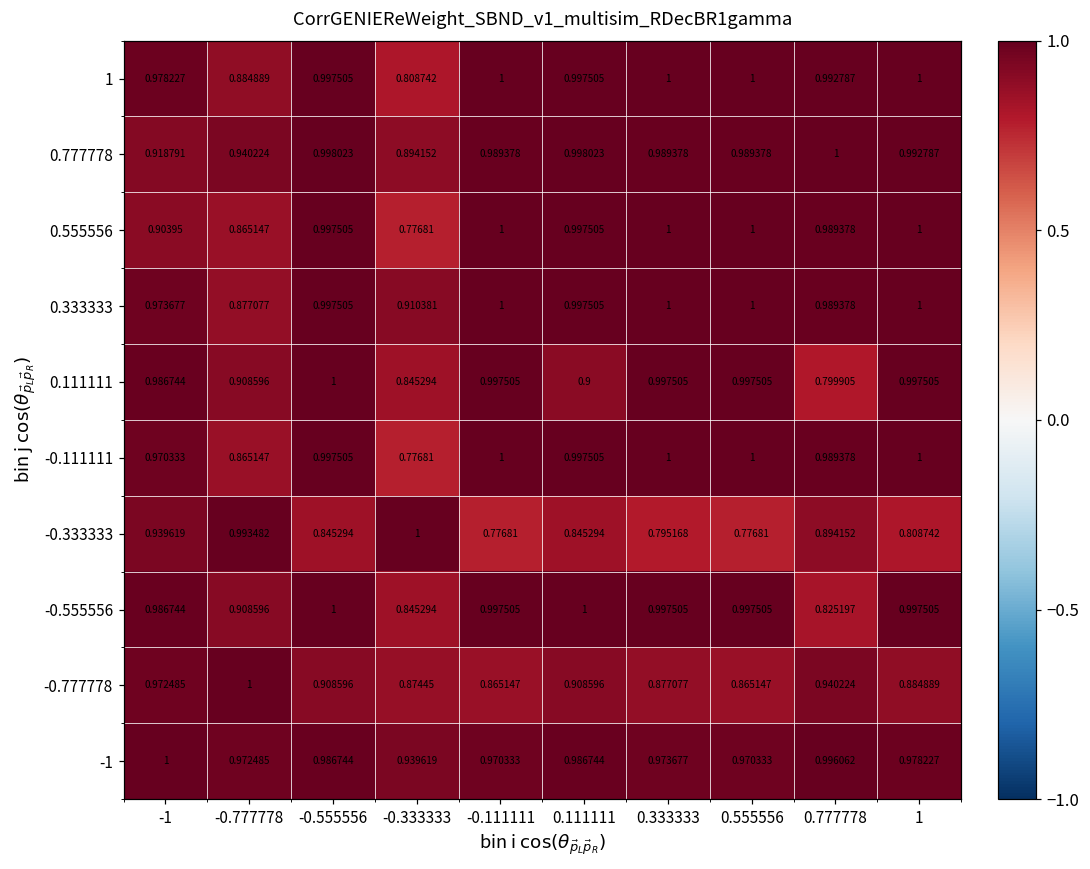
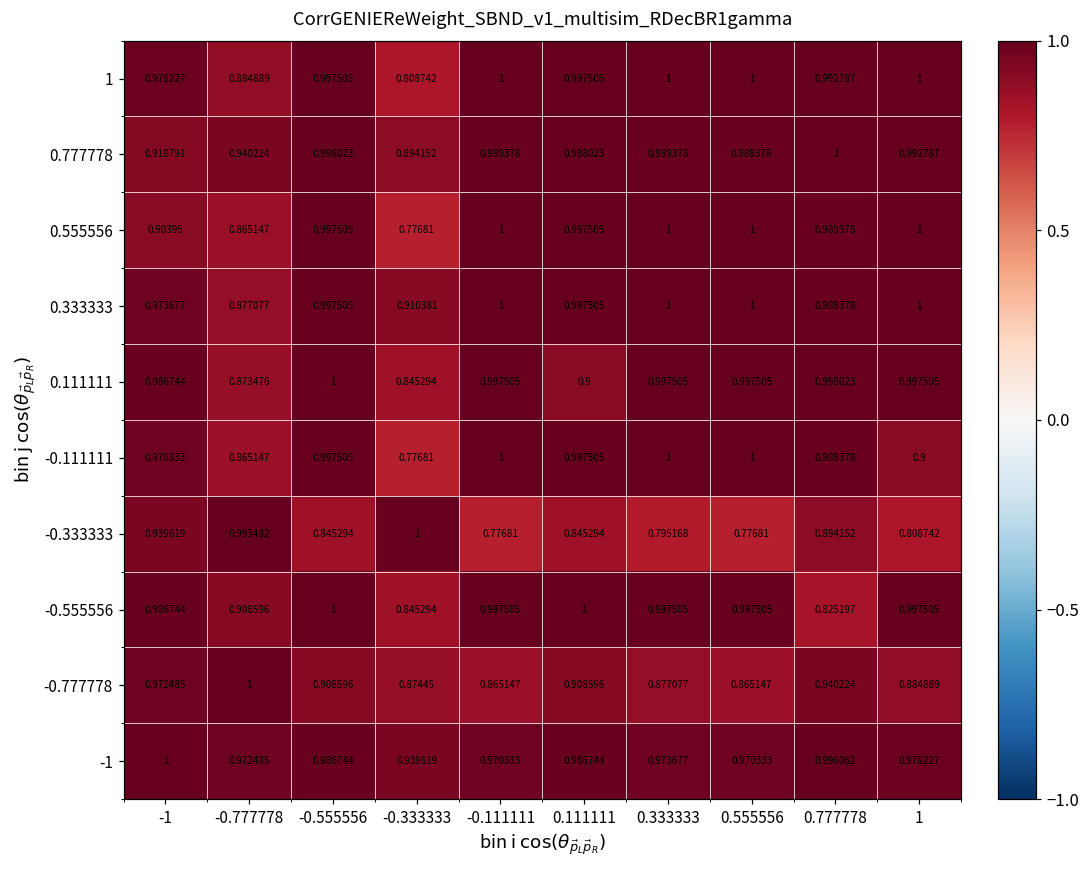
  {
    "1": {
      "-1": 0.978227,
      "-0.777778": 0.884889,
      "-0.555556": 0.997505,
      "-0.333333": 0.808742,
      "-0.111111": 1,
      "0.111111": 0.997505,
      "0.333333": 1,
      "0.555556": 1,
      "0.777778": 0.992787,
      "1": 1
    },
    "0.777778": {
      "-1": 0.918791,
      "-0.777778": 0.940224,
      "-0.555556": 0.998023,
      "-0.333333": 0.894152,
      "-0.111111": 0.989378,
      "0.111111": 0.998023,
      "0.333333": 0.989378,
      "0.555556": 0.989378,
      "0.777778": 1,
      "1": 0.992787
    },
    "0.555556": {
      "-1": 0.90395,
      "-0.777778": 0.865147,
      "-0.555556": 0.997505,
      "-0.333333": 0.77681,
      "-0.111111": 1,
      "0.111111": 0.997505,
      "0.333333": 1,
      "0.555556": 1,
      "0.777778": 0.989378,
      "1": 1
    },
    "0.333333": {
      "-1": 0.973677,
      "-0.777778": 0.877077,
      "-0.555556": 0.997505,
      "-0.333333": 0.910381,
      "-0.111111": 1,
      "0.111111": 0.997505,
      "0.333333": 1,
      "0.555556": 1,
      "0.777778": 0.989378,
      "1": 1
    },
    "0.111111": {
      "-1": 0.986744,
-     "-0.777778": 0.908596,
+     "-0.777778": 0.873476,
      "-0.555556": 1,
      "-0.333333": 0.845294,
      "-0.111111": 0.997505,
      "0.111111": 0.9,
      "0.333333": 0.997505,
      "0.555556": 0.997505,
-     "0.777778": 0.799905,
+     "0.777778": 0.998023,
      "1": 0.997505
    },
    "-0.111111": {
      "-1": 0.970333,
      "-0.777778": 0.865147,
      "-0.555556": 0.997505,
      "-0.333333": 0.77681,
      "-0.111111": 1,
      "0.111111": 0.997505,
      "0.333333": 1,
      "0.555556": 1,
      "0.777778": 0.989378,
-     "1": 1
+     "1": 0.9
    },
    "-0.333333": {
      "-1": 0.939619,
      "-0.777778": 0.993482,
      "-0.555556": 0.845294,
      "-0.333333": 1,
      "-0.111111": 0.77681,
      "0.111111": 0.845294,
      "0.333333": 0.795168,
      "0.555556": 0.77681,
      "0.777778": 0.894152,
      "1": 0.808742
    },
    "-0.555556": {
      "-1": 0.986744,
      "-0.777778": 0.908596,
      "-0.555556": 1,
      "-0.333333": 0.845294,
      "-0.111111": 0.997505,
      "0.111111": 1,
      "0.333333": 0.997505,
      "0.555556": 0.997505,
      "0.777778": 0.825197,
      "1": 0.997505
    },
    "-0.777778": {
      "-1": 0.972485,
      "-0.777778": 1,
      "-0.555556": 0.908596,
      "-0.333333": 0.87445,
      "-0.111111": 0.865147,
      "0.111111": 0.908596,
      "0.333333": 0.877077,
      "0.555556": 0.865147,
      "0.777778": 0.940224,
      "1": 0.884889
    },
    "-1": {
      "-1": 1,
      "-0.777778": 0.972485,
      "-0.555556": 0.986744,
      "-0.333333": 0.939619,
      "-0.111111": 0.970333,
      "0.111111": 0.986744,
      "0.333333": 0.973677,
      "0.555556": 0.970333,
      "0.777778": 0.996062,
      "1": 0.978227
    }
  }
